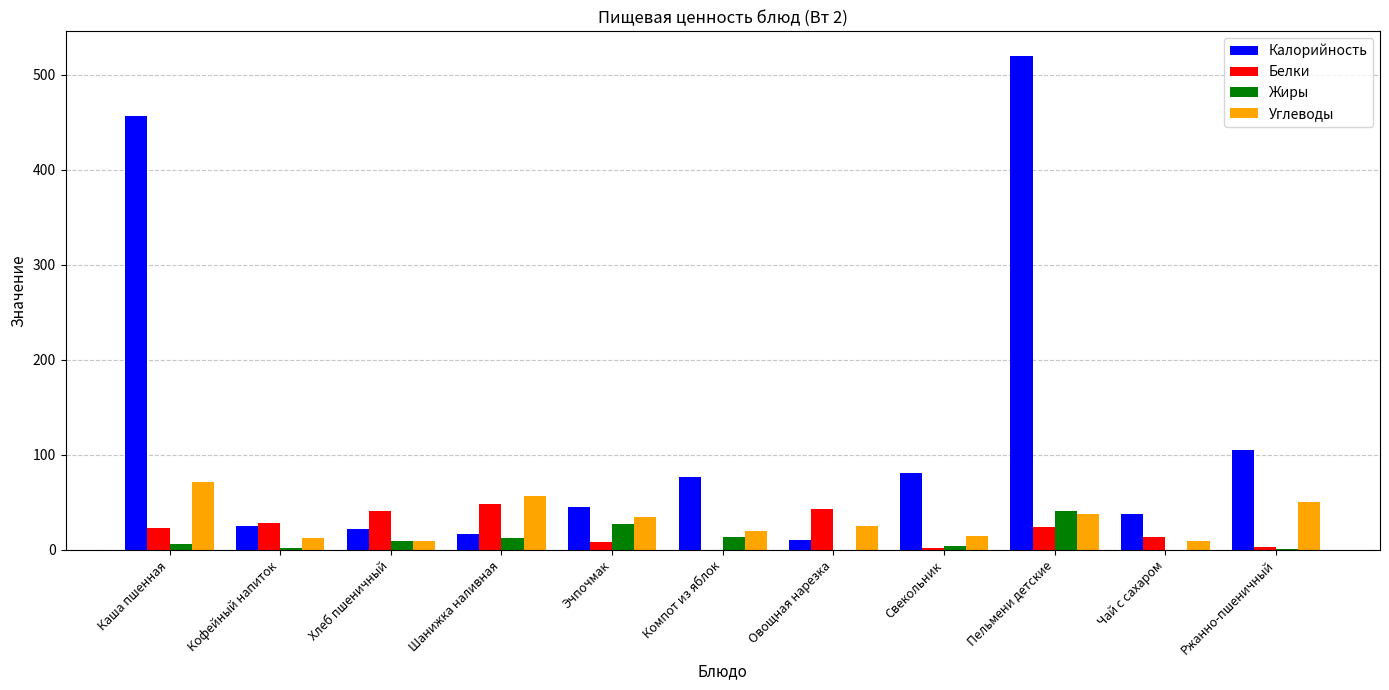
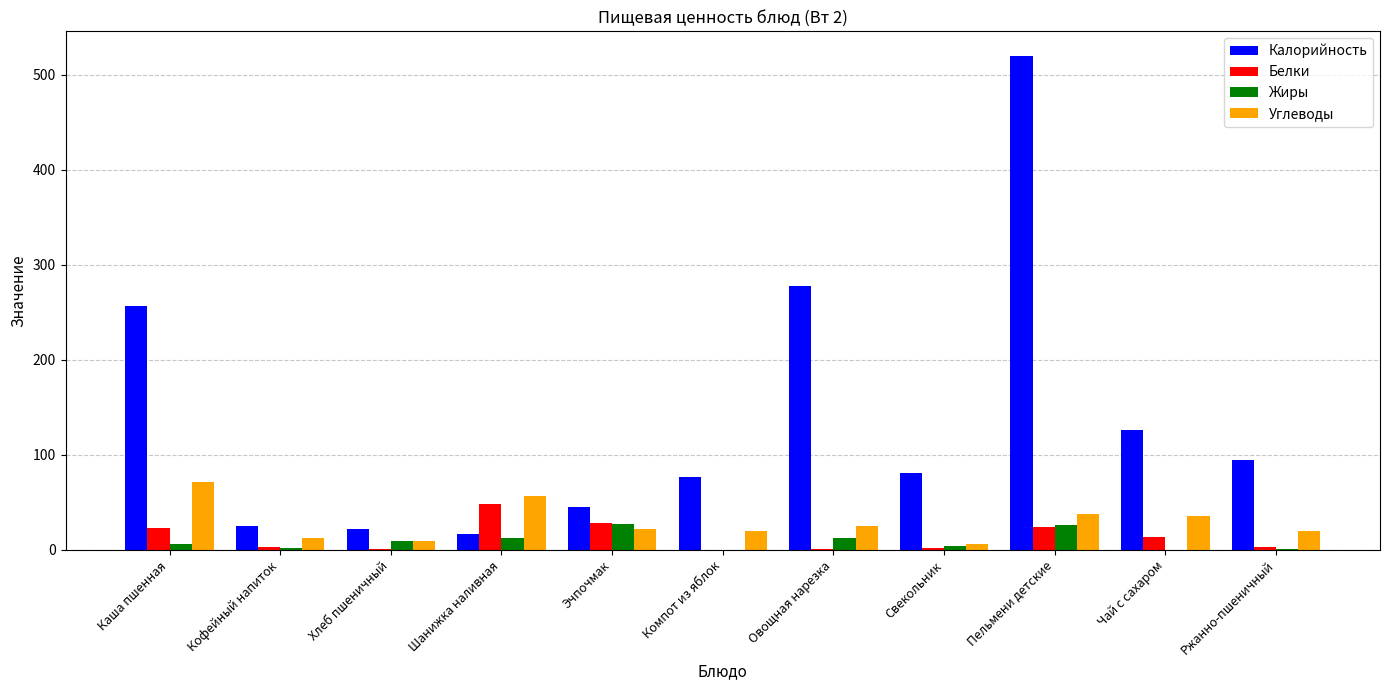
  {
    "Калорийность": {
-     "Каша пшенная": 460,
+     "Каша пшенная": 260,
      "Кофейный напиток": 30,
      "Хлеб пшеничный": 20,
      "Шанижка наливная": 20,
      "Эчпочмак": 50,
      "Компот из яблок": 80,
-     "Овощная нарезка": 10,
+     "Овощная нарезка": 280,
      "Свекольник": 80,
      "Пельмени детские": 520,
-     "Чай с сахаром": 40,
-     "Ржанно-пшеничный": 110
+     "Чай с сахаром": 130,
+     "Ржанно-пшеничный": 90
    },
    "Белки": {
      "Каша пшенная": 20,
-     "Кофейный напиток": 30,
-     "Хлеб пшеничный": 40,
+     "Кофейный напиток": 0,
+     "Хлеб пшеничный": 0,
      "Шанижка наливная": 50,
-     "Эчпочмак": 10,
-     "Овощная нарезка": 40,
+     "Эчпочмак": 30,
+     "Овощная нарезка": 0,
      "Пельмени детские": 20,
      "Чай с сахаром": 10,
      "Ржанно-пшеничный": 0
    },
    "Жиры": {
      "Каша пшенная": 10,
      "Хлеб пшеничный": 10,
      "Шанижка наливная": 10,
      "Эчпочмак": 30,
-     "Компот из яблок": 10,
-     "Овощная нарезка": 0,
+     "Компот из яблок": 0,
+     "Овощная нарезка": 10,
      "Свекольник": 0,
-     "Пельмени детские": 40
+     "Пельмени детские": 30
    },
    "Углеводы": {
      "Каша пшенная": 70,
      "Кофейный напиток": 10,
      "Хлеб пшеничный": 10,
      "Шанижка наливная": 60,
-     "Эчпочмак": 30,
+     "Эчпочмак": 20,
      "Компот из яблок": 20,
      "Овощная нарезка": 30,
-     "Свекольник": 15,
+     "Свекольник": 6,
      "Пельмени детские": 40,
-     "Чай с сахаром": 10,
-     "Ржанно-пшеничный": 50
+     "Чай с сахаром": 40,
+     "Ржанно-пшеничный": 20
    }
  }
